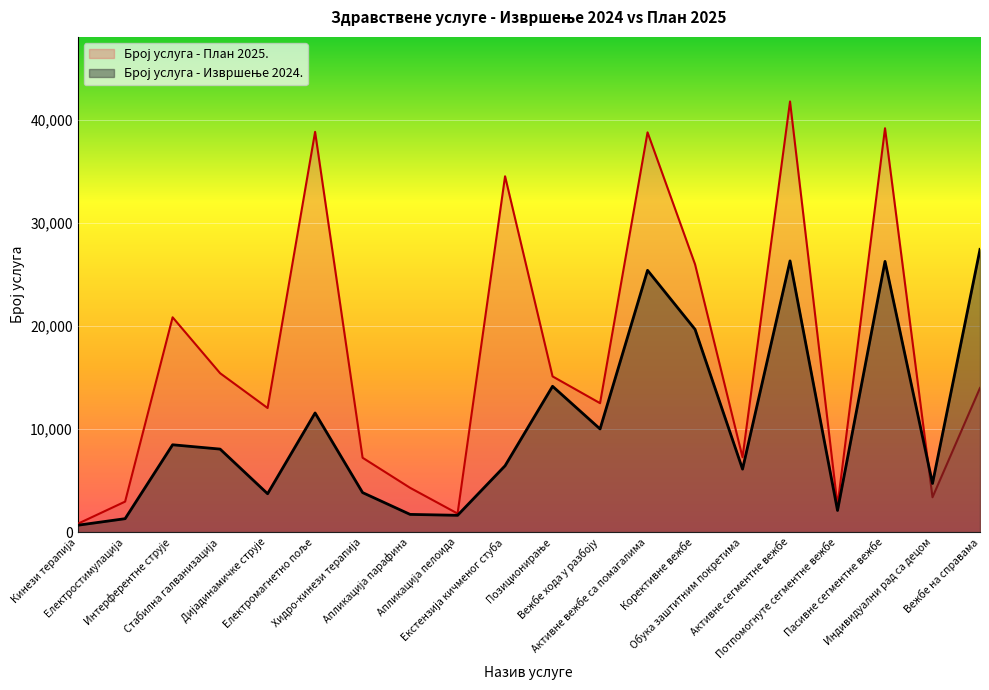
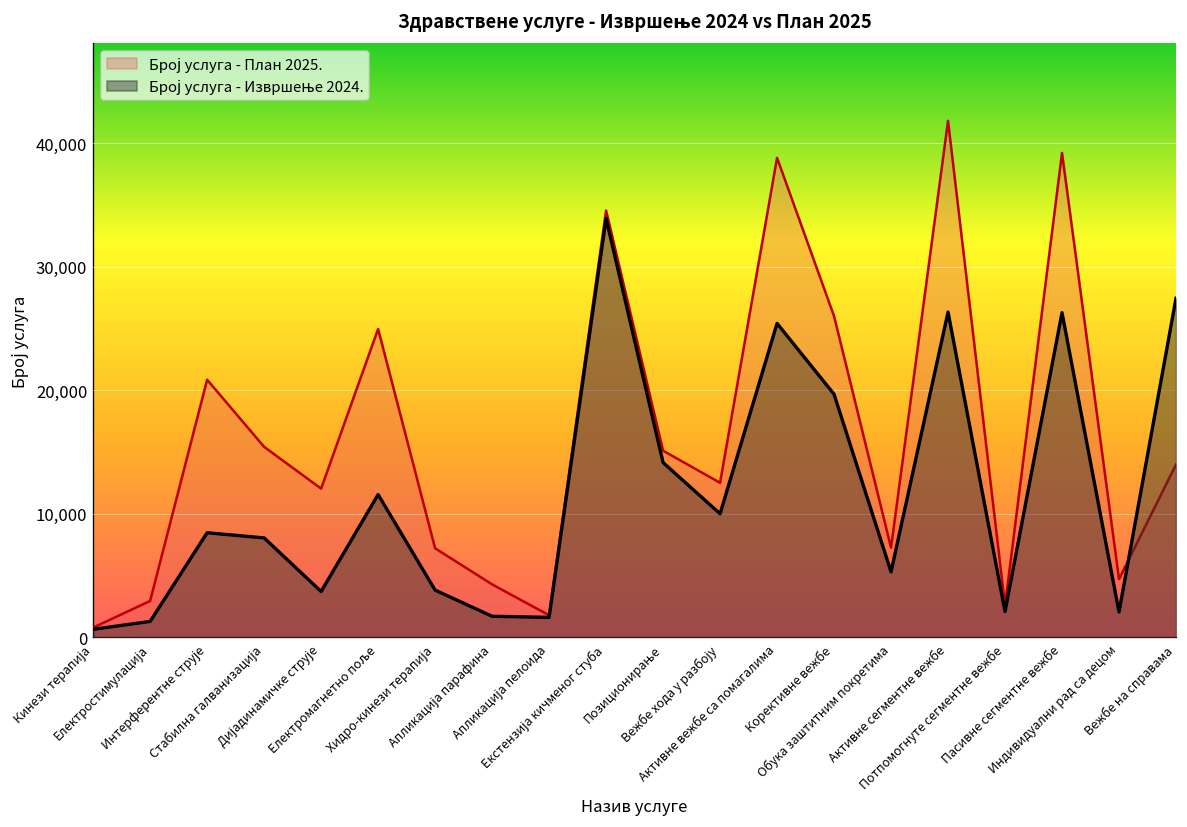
  {
    "Број услуга - План 2025.": {
      "Електростимулација": "3,000",
      "Интерферентне струје": "20,900",
      "Стабилна галванизација": "15,400",
      "Дијадинамичке струје": "12,100",
-     "Електромагнетно поље": "38,900",
+     "Електромагнетно поље": "25,000",
      "Хидро-кинези терапија": "7,200",
      "Апликација парафина": "4,300",
      "Екстензија кичменог стуба": "34,600",
      "Позиционирање": "15,100",
      "Вежбе хода у разбоју": "12,500",
      "Активне вежбе са помагалима": "38,800",
      "Корективне вежбе": "26,000",
      "Обука заштитним покретима": "7,300",
      "Активне сегментне вежбе": "41,800",
      "Потпомогнуте сегментне вежбе": "2,600",
      "Пасивне сегментне вежбе": "39,200",
-     "Индивидуални рад са децом": "3,400",
+     "Индивидуални рад са децом": "4,700",
      "Вежбе на справама": "14,000"
    },
    "Број услуга - Извршење 2024.": {
      "Електростимулација": "1,300",
      "Интерферентне струје": "8,500",
      "Стабилна галванизација": "8,100",
      "Дијадинамичке струје": "3,700",
      "Електромагнетно поље": "11,600",
      "Хидро-кинези терапија": "3,800",
      "Апликација парафина": "1,700",
-     "Екстензија кичменог стуба": "6,400",
+     "Екстензија кичменог стуба": "33,900",
      "Позиционирање": "14,200",
      "Вежбе хода у разбоју": "10,000",
      "Активне вежбе са помагалима": "25,400",
      "Корективне вежбе": "19,700",
-     "Обука заштитним покретима": "6,100",
+     "Обука заштитним покретима": "5,300",
      "Активне сегментне вежбе": "26,300",
      "Потпомогнуте сегментне вежбе": "2,100",
      "Пасивне сегментне вежбе": "26,300",
-     "Индивидуални рад са децом": "4,700",
+     "Индивидуални рад са децом": "2,100",
      "Вежбе на справама": "27,500"
    }
  }
